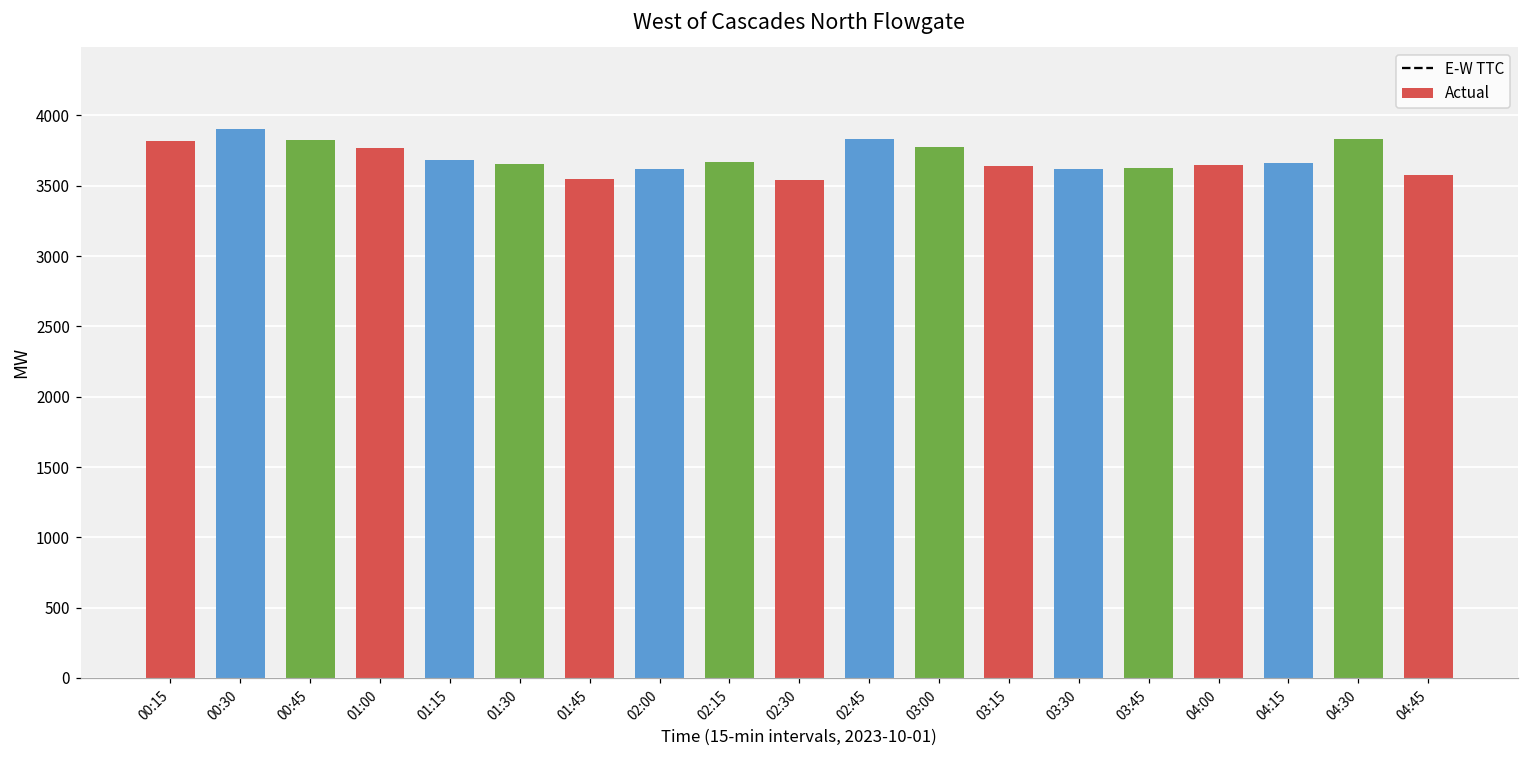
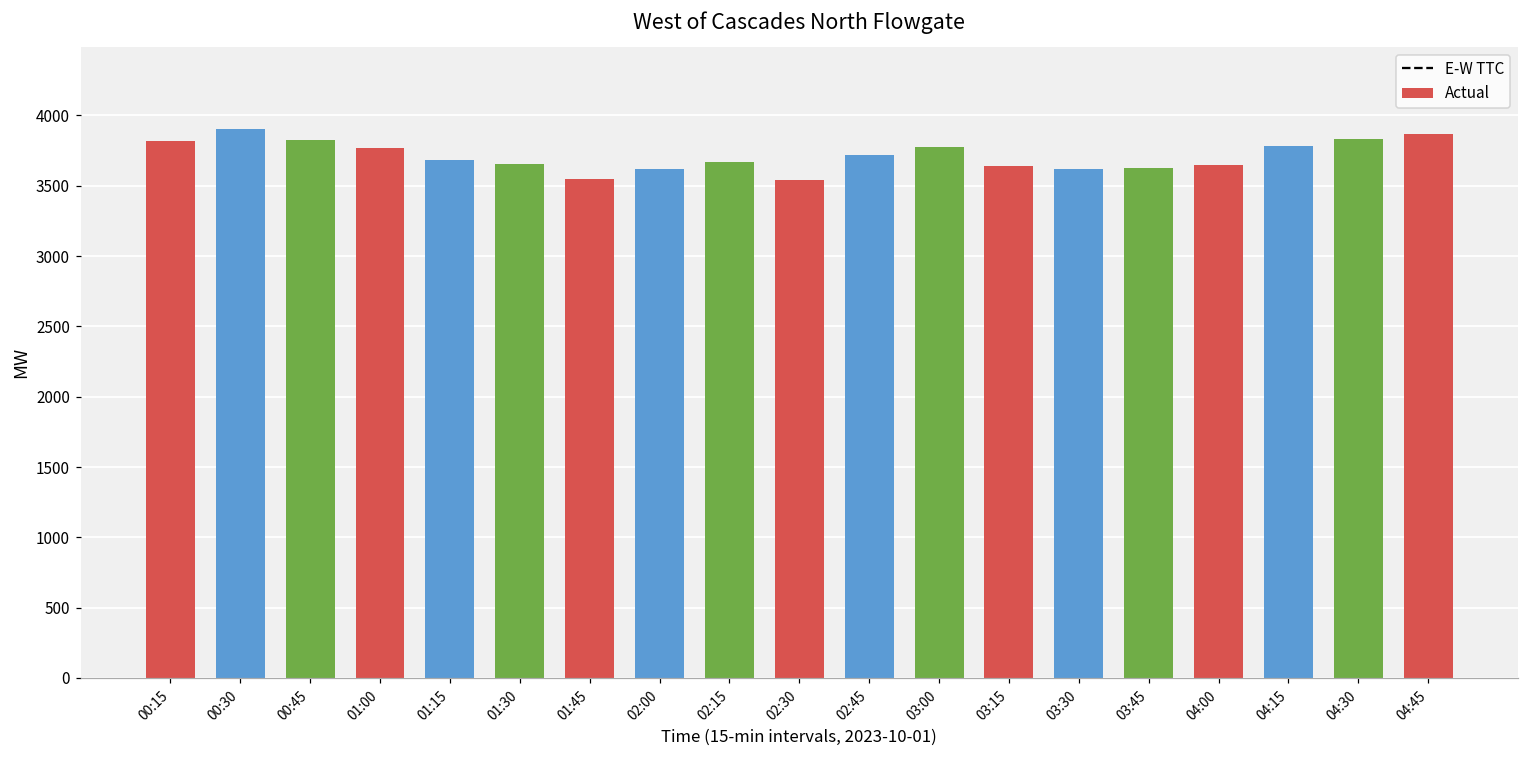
  {
    "00:15": 3820,
    "00:30": 3900,
    "00:45": 3830,
    "01:00": 3770,
    "01:15": 3680,
    "01:30": 3660,
    "01:45": 3550,
    "02:00": 3620,
    "02:15": 3670,
    "02:30": 3540,
-   "02:45": 3830,
+   "02:45": 3720,
    "03:00": 3770,
    "03:15": 3640,
    "03:30": 3620,
    "03:45": 3630,
    "04:00": 3650,
-   "04:15": 3660,
+   "04:15": 3780,
    "04:30": 3830,
-   "04:45": 3580
+   "04:45": 3860
  }
